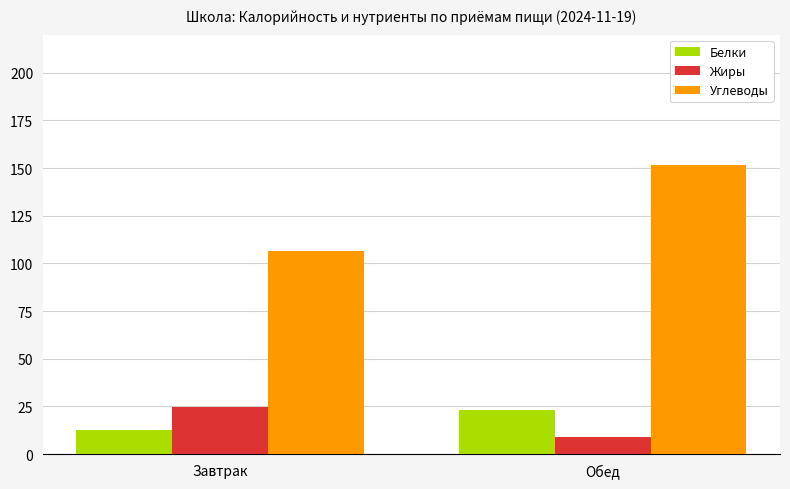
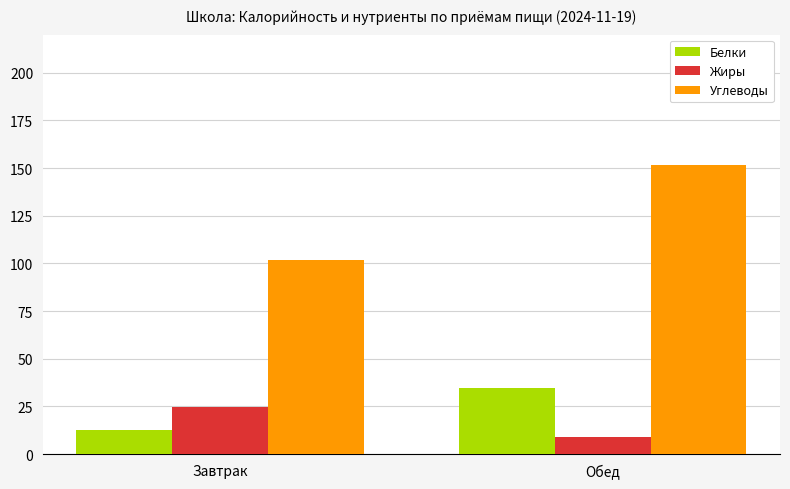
  {
    "Белки": {
      "Завтрак": 13,
-     "Обед": 23
+     "Обед": 35
    },
    "Жиры": {
      "Завтрак": 25,
      "Обед": 9
    },
    "Углеводы": {
-     "Завтрак": 106,
+     "Завтрак": 102,
      "Обед": 152
    }
  }
